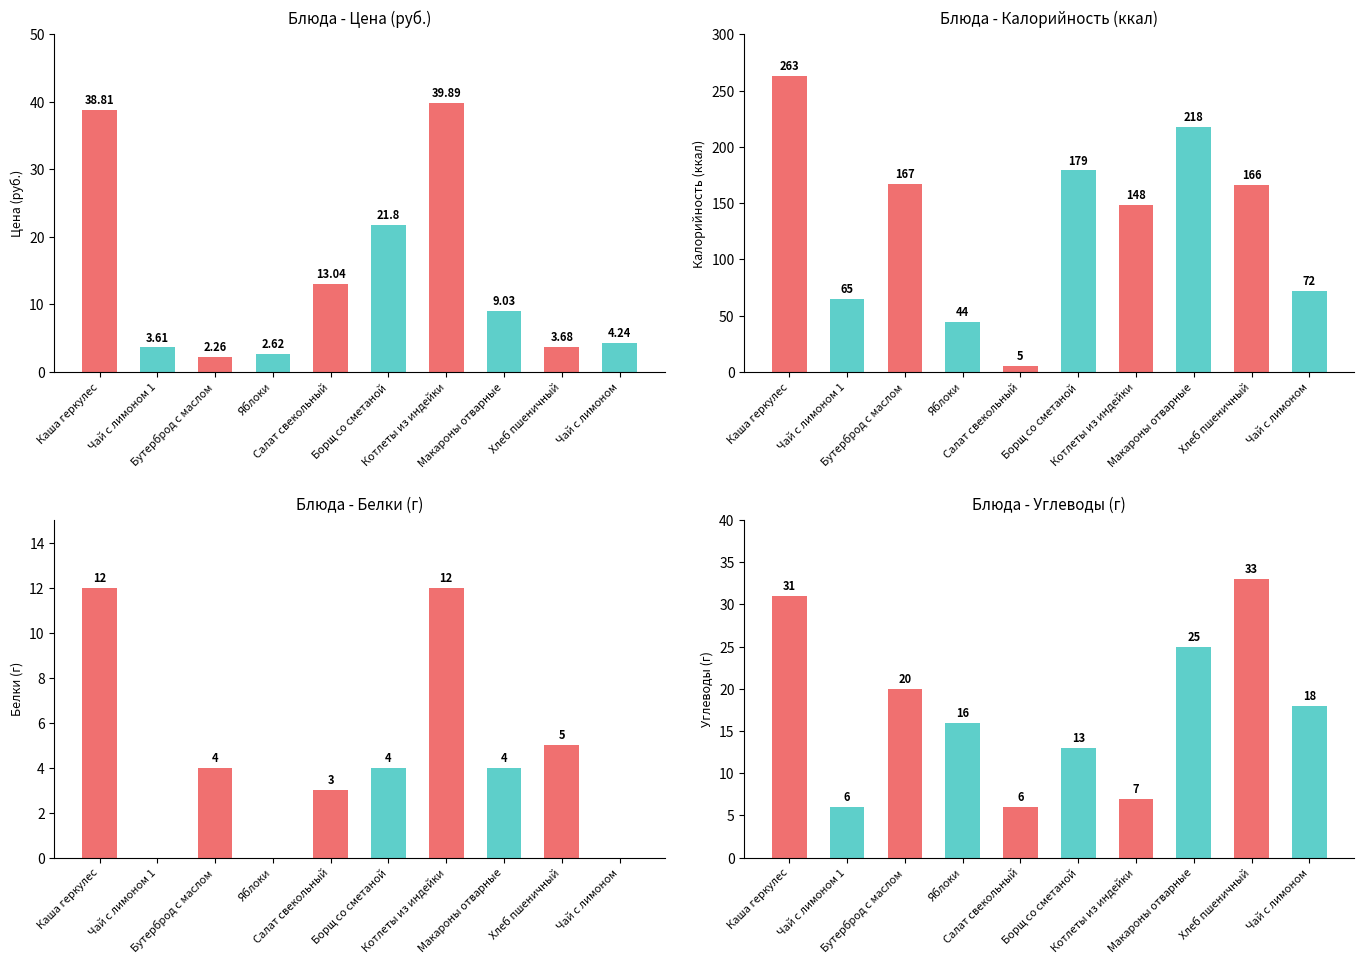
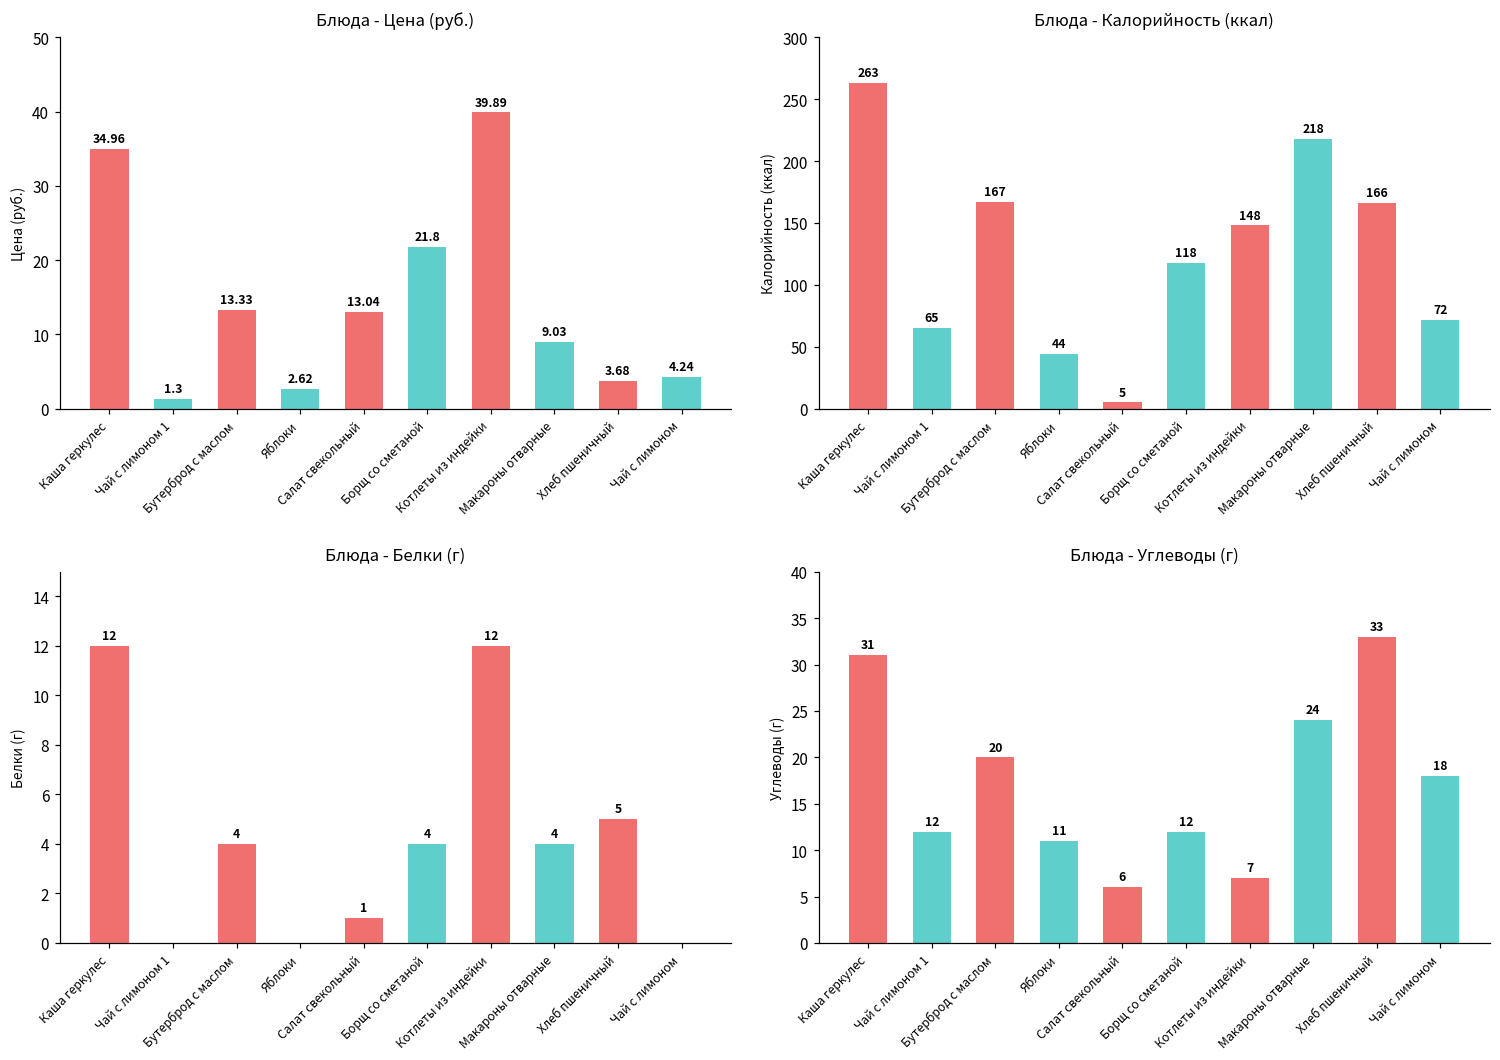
  {
    "Блюда - Цена (руб.)": {
-     "Каша геркулес": 38.81,
-     "Чай с лимоном 1": 3.61,
-     "Бутерброд с маслом": 2.26,
+     "Каша геркулес": 34.96,
+     "Чай с лимоном 1": 1.3,
+     "Бутерброд с маслом": 13.33,
      "Яблоки": 2.62,
      "Салат свекольный": 13.04,
      "Борщ со сметаной": 21.8,
      "Котлеты из индейки": 39.89,
      "Макароны отварные": 9.03,
      "Хлеб пшеничный": 3.68,
      "Чай с лимоном": 4.24
    },
    "Блюда - Калорийность (ккал)": {
      "Каша геркулес": 263,
      "Чай с лимоном 1": 65,
      "Бутерброд с маслом": 167,
      "Яблоки": 44,
      "Салат свекольный": 5,
-     "Борщ со сметаной": 179,
+     "Борщ со сметаной": 118,
      "Котлеты из индейки": 148,
      "Макароны отварные": 218,
      "Хлеб пшеничный": 166,
      "Чай с лимоном": 72
    },
    "Блюда - Белки (г)": {
      "Каша геркулес": 12,
      "Бутерброд с маслом": 4,
-     "Салат свекольный": 3,
+     "Салат свекольный": 1,
      "Борщ со сметаной": 4,
      "Котлеты из индейки": 12,
      "Макароны отварные": 4,
      "Хлеб пшеничный": 5
    },
    "Блюда - Углеводы (г)": {
      "Каша геркулес": 31,
-     "Чай с лимоном 1": 6,
+     "Чай с лимоном 1": 12,
      "Бутерброд с маслом": 20,
-     "Яблоки": 16,
+     "Яблоки": 11,
      "Салат свекольный": 6,
-     "Борщ со сметаной": 13,
+     "Борщ со сметаной": 12,
      "Котлеты из индейки": 7,
-     "Макароны отварные": 25,
+     "Макароны отварные": 24,
      "Хлеб пшеничный": 33,
      "Чай с лимоном": 18
    }
  }
